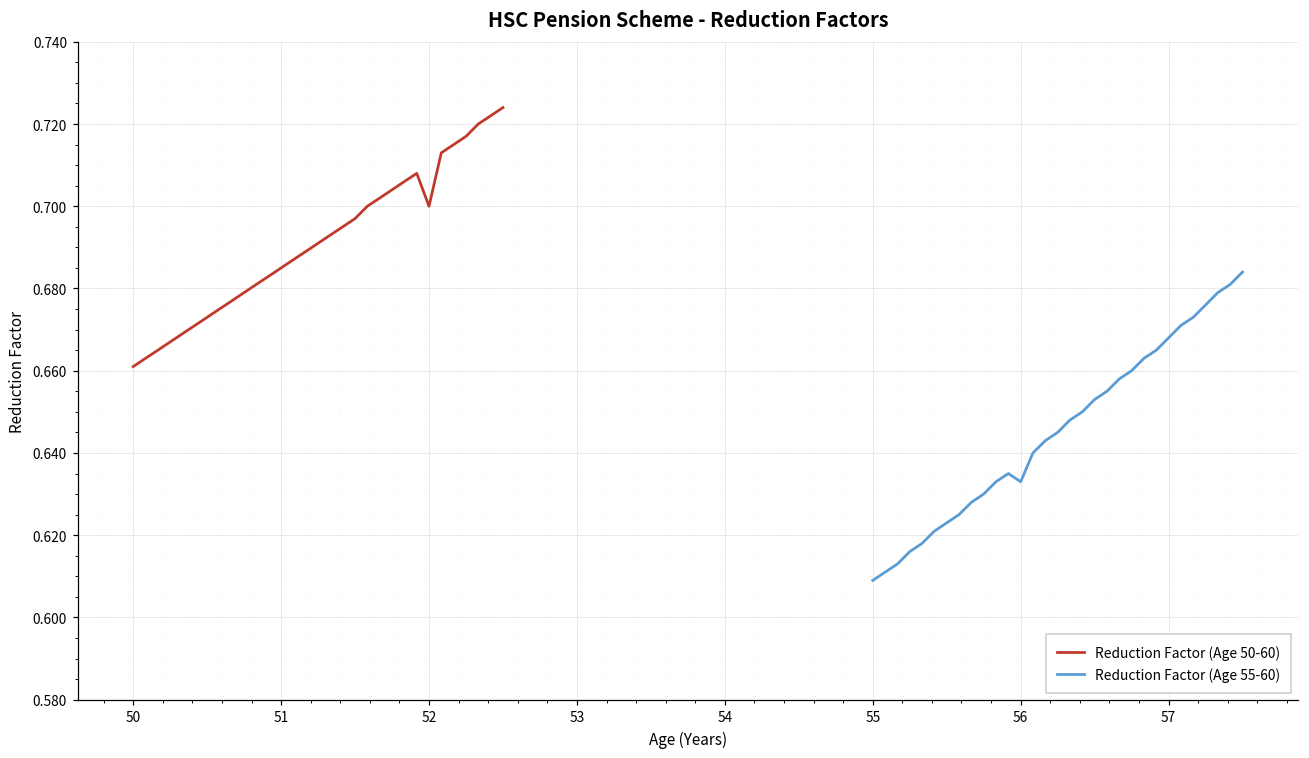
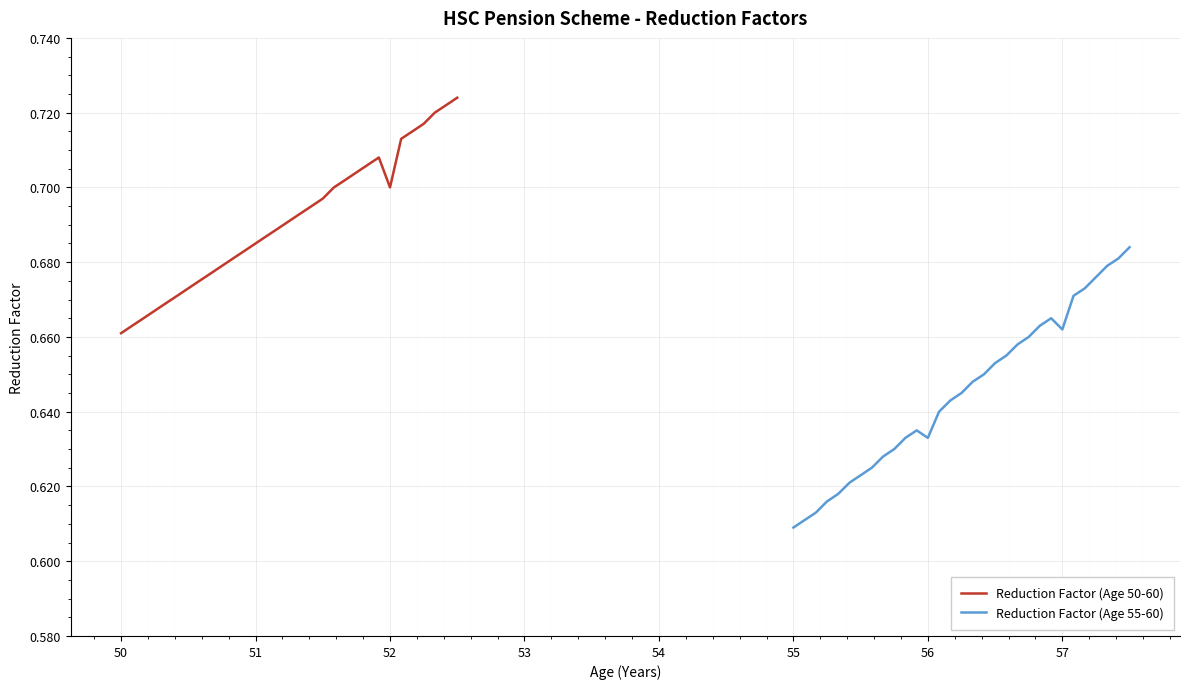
  {
    "Reduction Factor (Age 50-60)": {
      "50": 0.661,
      "51": 0.685,
      "52": 0.700
    },
    "Reduction Factor (Age 55-60)": {
      "55": 0.609,
      "56": 0.633,
-     "57": 0.668
+     "57": 0.662
    }
  }
